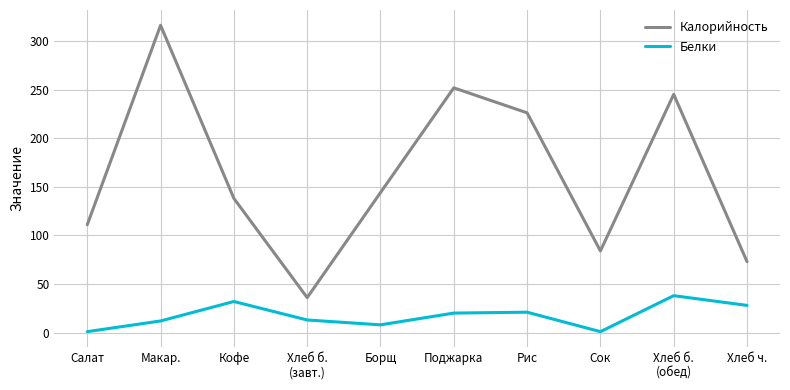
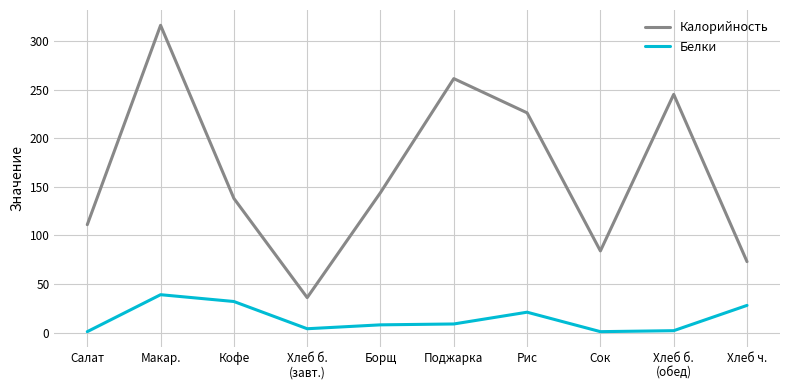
  {
    "Калорийность": {
      "Салат": 110,
      "Макар.": 320,
      "Кофе": 140,
      "Хлеб б. (завт.)": 40,
      "Борщ": 140,
-     "Поджарка": 250,
+     "Поджарка": 260,
      "Рис": 230,
      "Сок": 80,
      "Хлеб б. (обед)": 250,
      "Хлеб ч.": 70
    },
    "Белки": {
      "Салат": 0,
-     "Макар.": 10,
+     "Макар.": 40,
      "Кофе": 30,
-     "Хлеб б. (завт.)": 10,
+     "Хлеб б. (завт.)": 0,
      "Борщ": 10,
-     "Поджарка": 20,
+     "Поджарка": 10,
      "Рис": 20,
      "Сок": 0,
-     "Хлеб б. (обед)": 40,
+     "Хлеб б. (обед)": 0,
      "Хлеб ч.": 30
    }
  }
